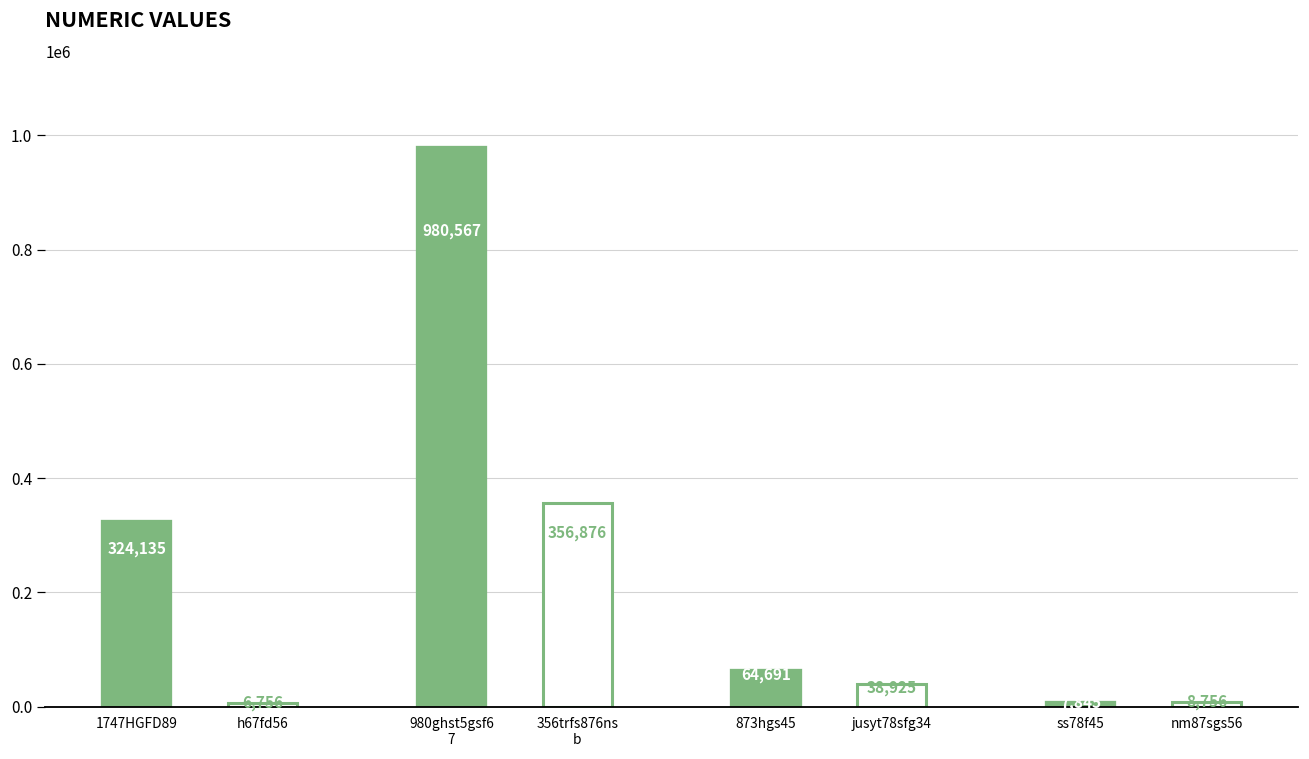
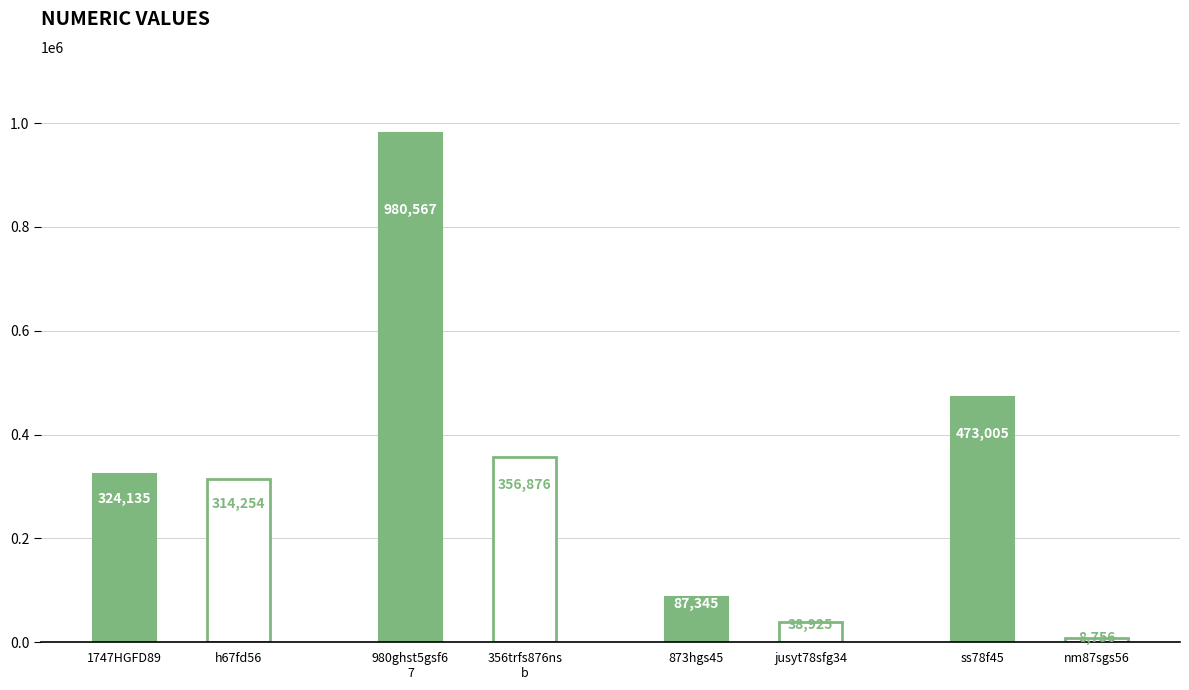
  {
    "1747HGFD89": "324,135",
-   "h67fd56": "6,756",
+   "h67fd56": "314,254",
    "980ghst5gsf6 7": "980,567",
    "356trfs876ns b": "356,876",
-   "873hgs45": "64,691",
+   "873hgs45": "87,345",
    "jusyt78sfg34": "38,925",
-   "ss78f45": "10000",
+   "ss78f45": "470000",
    "nm87sgs56": "8,756"
  }
